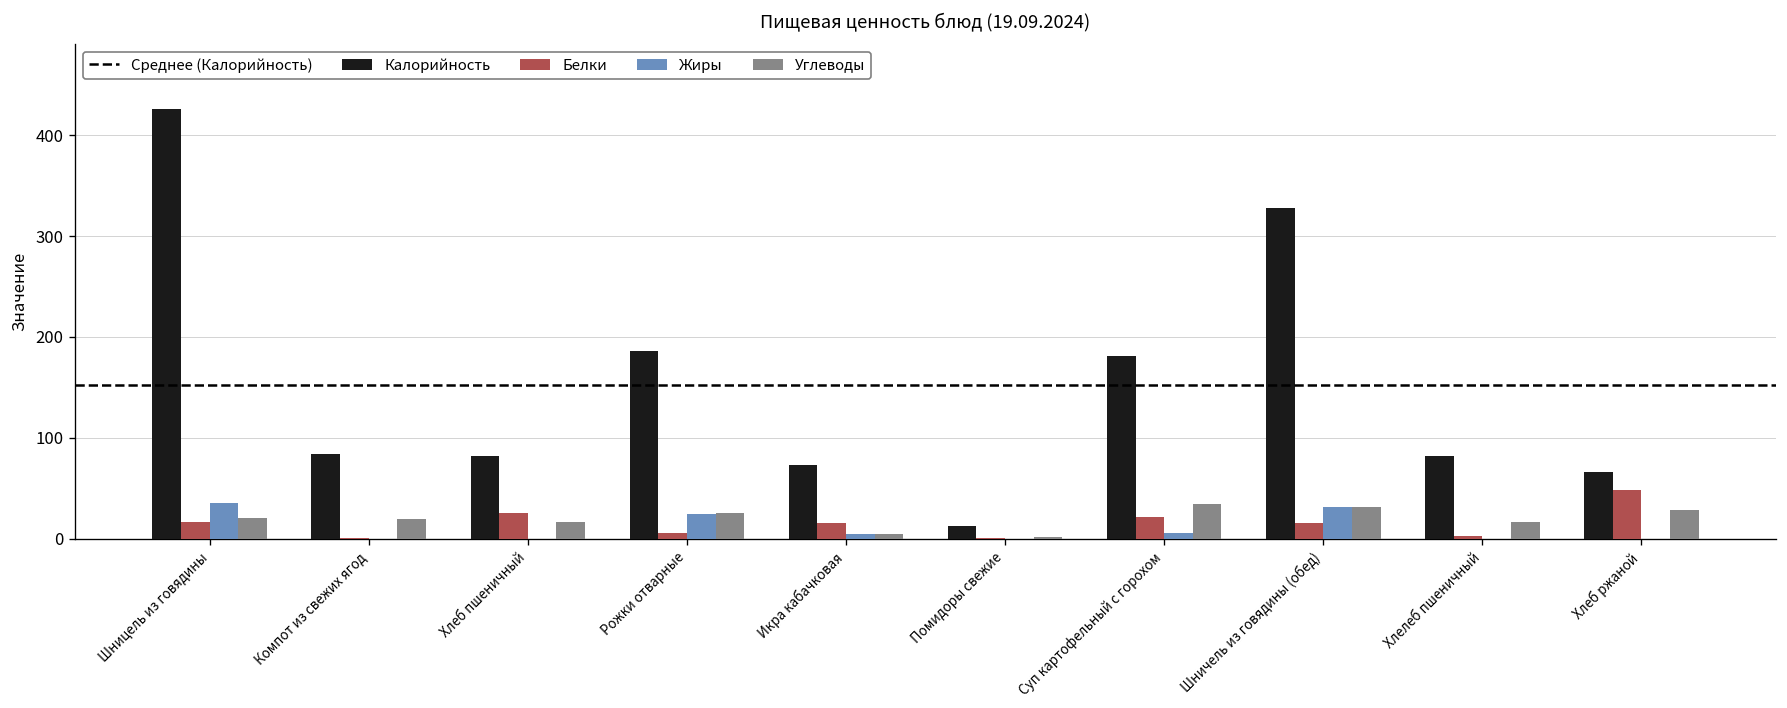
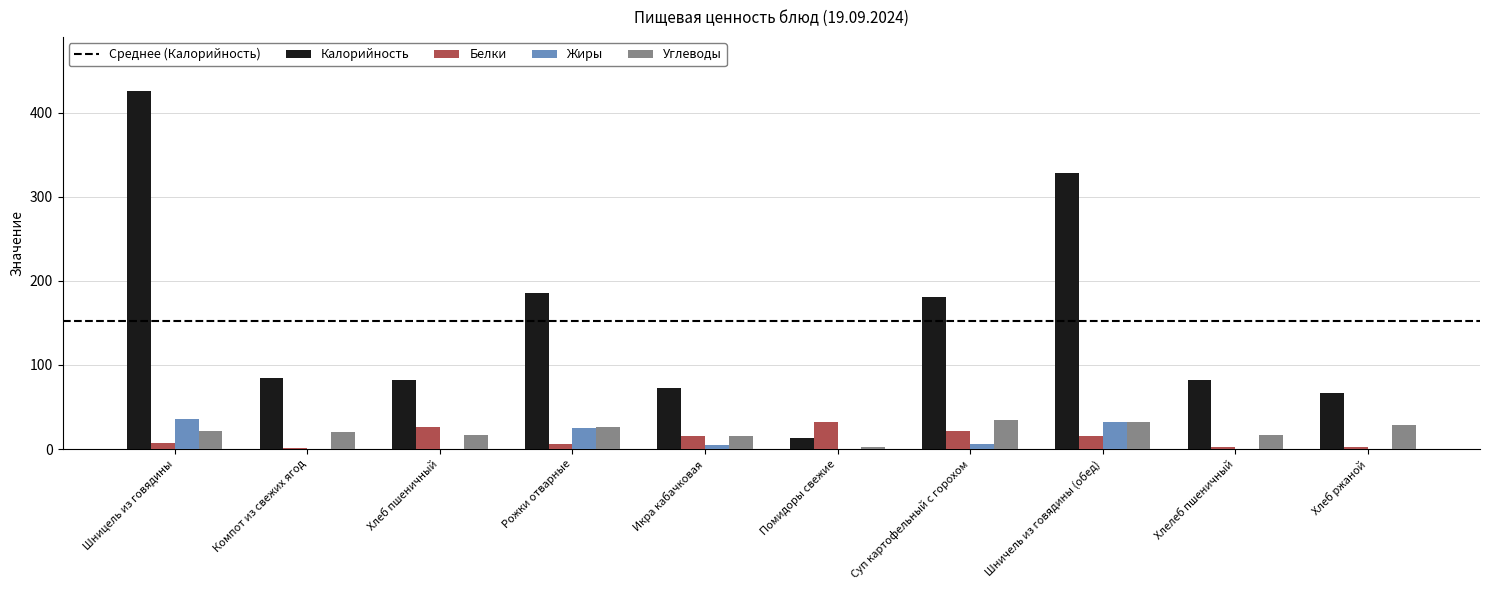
  {
    "Калорийность": {
      "Шницель из говядины": 430,
      "Компот из свежих ягод": 80,
      "Хлеб пшеничный": 80,
      "Рожки отварные": 190,
      "Икра кабачковая": 70,
      "Помидоры свежие": 10,
      "Суп картофельный с горохом": 180,
      "Шничель из говядины (обед)": 330,
      "Хлелеб пшеничный": 80,
      "Хлеб ржаной": 70
    },
    "Белки": {
-     "Шницель из говядины": 20,
+     "Шницель из говядины": 10,
      "Хлеб пшеничный": 30,
      "Рожки отварные": 10,
      "Икра кабачковая": 20,
-     "Помидоры свежие": 0,
+     "Помидоры свежие": 30,
      "Суп картофельный с горохом": 20,
      "Шничель из говядины (обед)": 20,
      "Хлелеб пшеничный": 0,
-     "Хлеб ржаной": 50
+     "Хлеб ржаной": 0
    },
    "Жиры": {
      "Шницель из говядины": 40,
      "Компот из свежих ягод": 0,
      "Хлеб пшеничный": 0,
      "Рожки отварные": 30,
      "Икра кабачковая": 10,
      "Помидоры свежие": 0,
      "Суп картофельный с горохом": 10,
      "Шничель из говядины (обед)": 30,
      "Хлелеб пшеничный": 0
    },
    "Углеводы": {
      "Шницель из говядины": 20,
      "Компот из свежих ягод": 20,
      "Хлеб пшеничный": 20,
      "Рожки отварные": 30,
-     "Икра кабачковая": 10,
+     "Икра кабачковая": 20,
      "Суп картофельный с горохом": 40,
      "Шничель из говядины (обед)": 30,
      "Хлелеб пшеничный": 20,
      "Хлеб ржаной": 30
    }
  }
